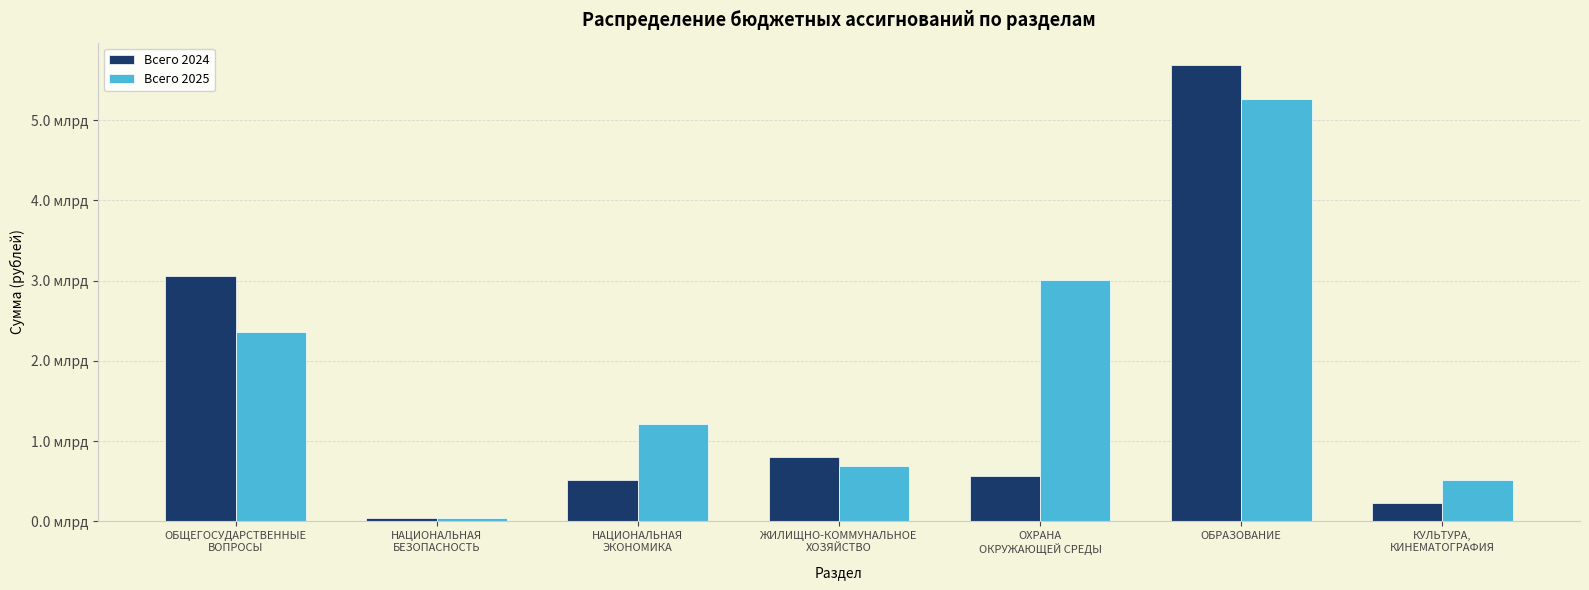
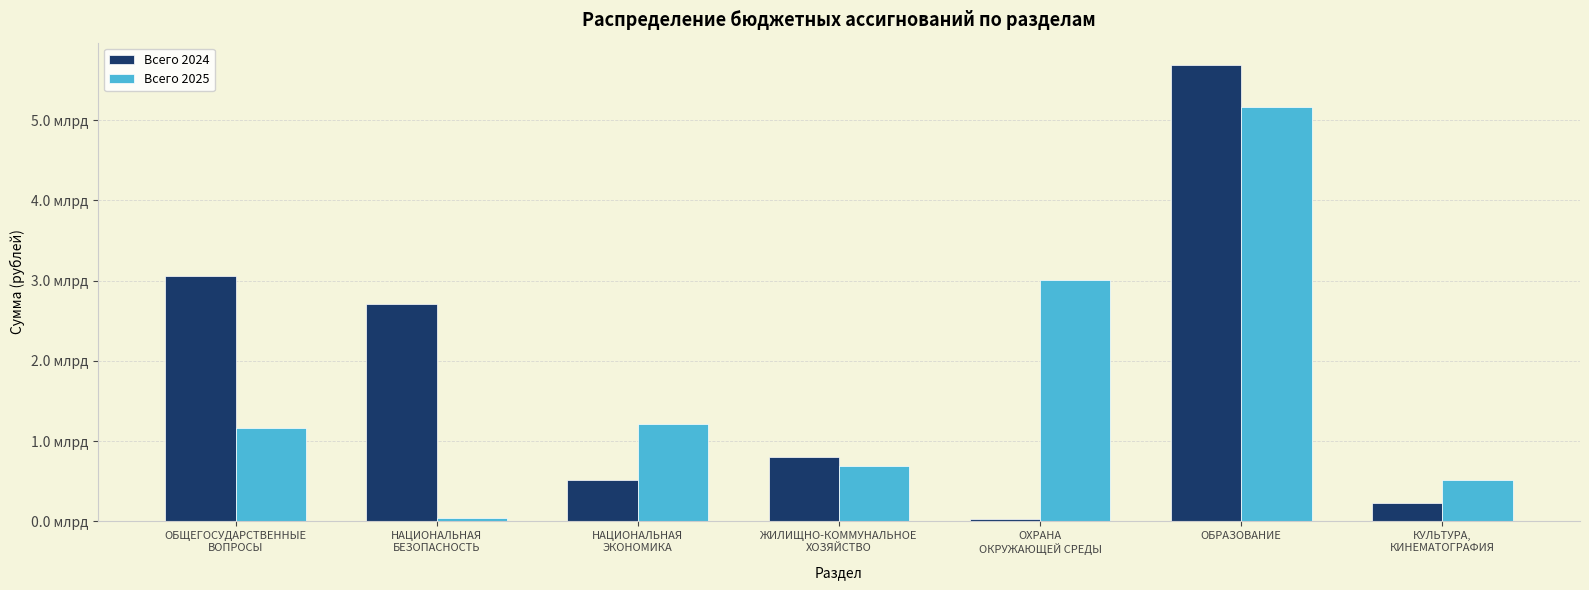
  {
    "Всего 2024": {
      "ОБЩЕГОСУДАРСТВЕННЫЕ ВОПРОСЫ": "3.1 млрд",
-     "НАЦИОНАЛЬНАЯ БЕЗОПАСНОСТЬ": "0.0 млрд",
+     "НАЦИОНАЛЬНАЯ БЕЗОПАСНОСТЬ": "2.7 млрд",
      "НАЦИОНАЛЬНАЯ ЭКОНОМИКА": "0.5 млрд",
      "ЖИЛИЩНО-КОММУНАЛЬНОЕ ХОЗЯЙСТВО": "0.8 млрд",
-     "ОХРАНА ОКРУЖАЮЩЕЙ СРЕДЫ": "0.6 млрд",
+     "ОХРАНА ОКРУЖАЮЩЕЙ СРЕДЫ": "0.0 млрд",
      "ОБРАЗОВАНИЕ": "5.7 млрд",
      "КУЛЬТУРА, КИНЕМАТОГРАФИЯ": "0.2 млрд"
    },
    "Всего 2025": {
-     "ОБЩЕГОСУДАРСТВЕННЫЕ ВОПРОСЫ": "2.4 млрд",
+     "ОБЩЕГОСУДАРСТВЕННЫЕ ВОПРОСЫ": "1.2 млрд",
      "НАЦИОНАЛЬНАЯ БЕЗОПАСНОСТЬ": "0.0 млрд",
      "НАЦИОНАЛЬНАЯ ЭКОНОМИКА": "1.2 млрд",
      "ЖИЛИЩНО-КОММУНАЛЬНОЕ ХОЗЯЙСТВО": "0.7 млрд",
      "ОХРАНА ОКРУЖАЮЩЕЙ СРЕДЫ": "3.0 млрд",
-     "ОБРАЗОВАНИЕ": "5.3 млрд",
+     "ОБРАЗОВАНИЕ": "5.2 млрд",
      "КУЛЬТУРА, КИНЕМАТОГРАФИЯ": "0.5 млрд"
    }
  }
